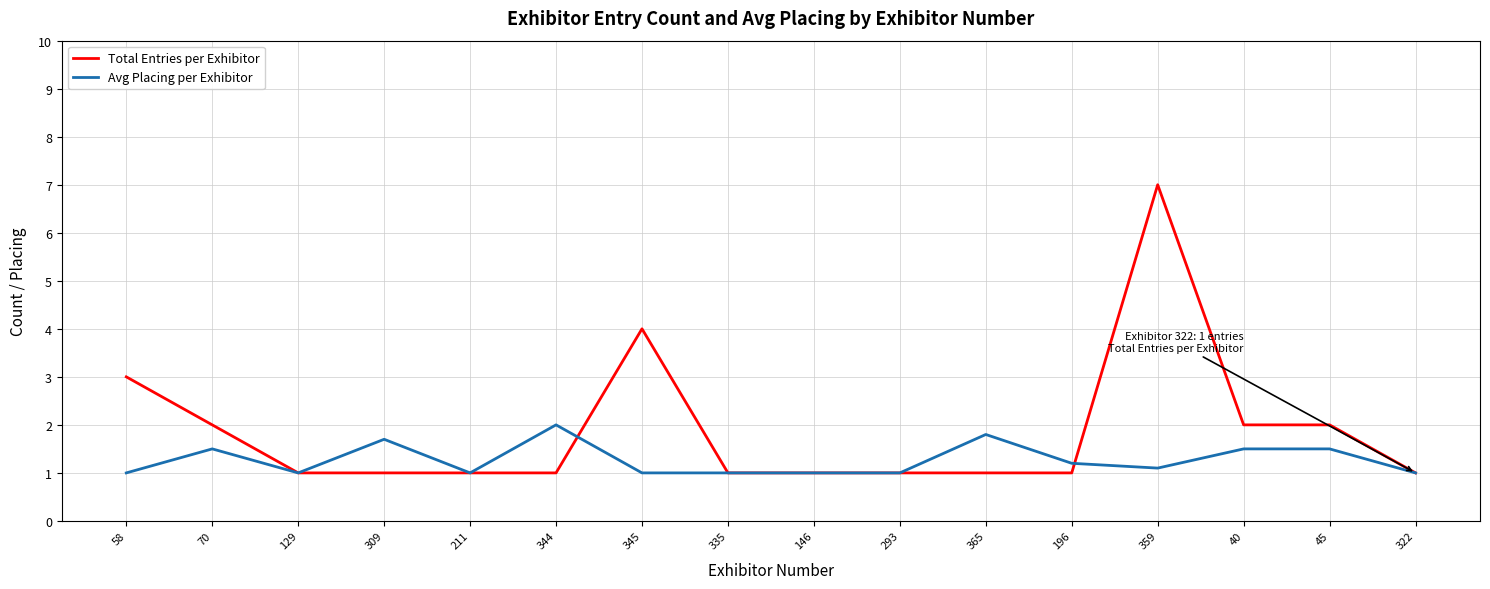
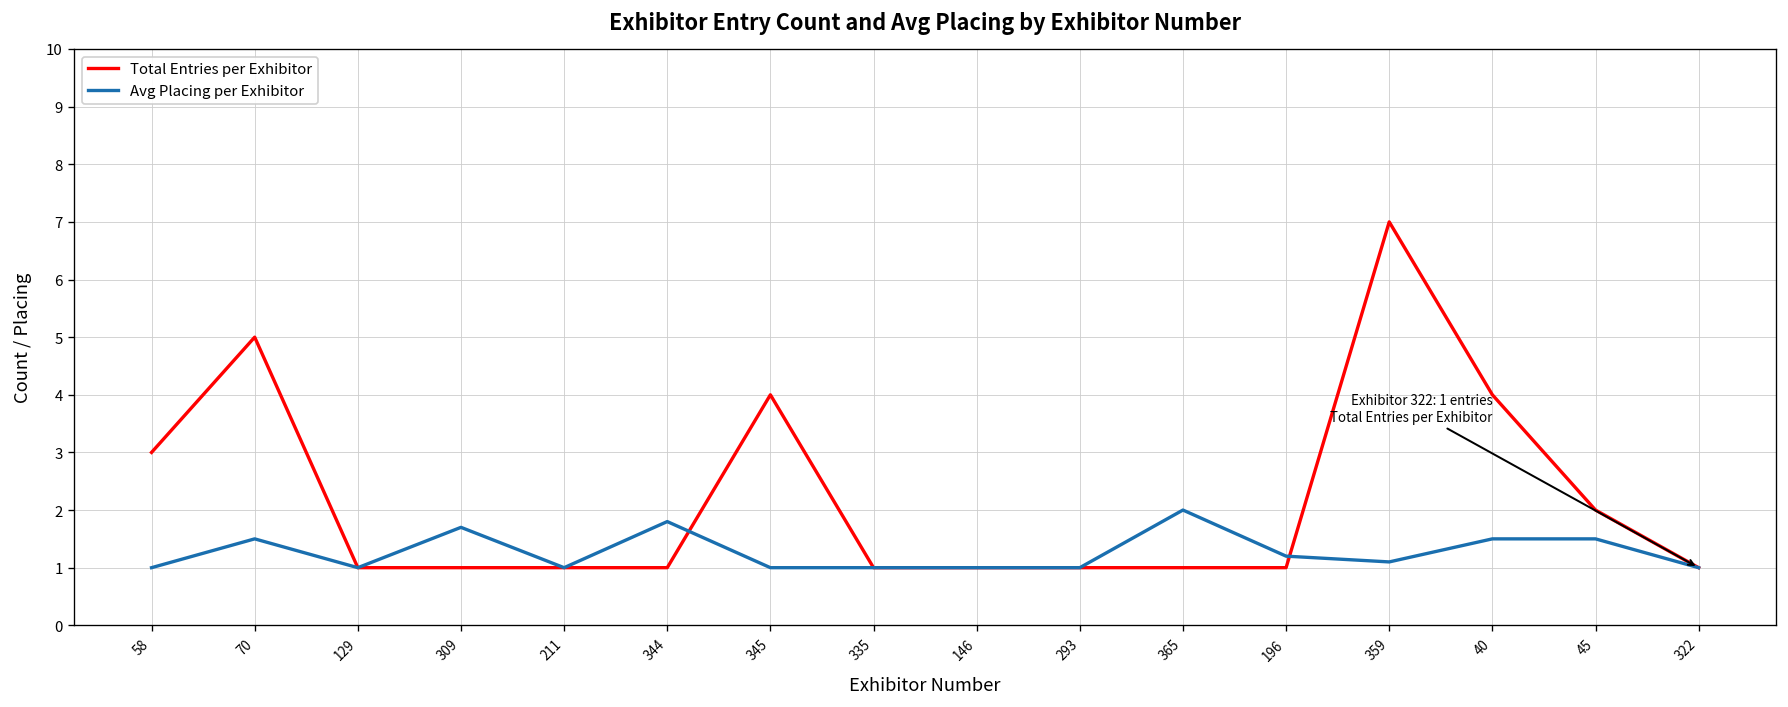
  {
    "Total Entries per Exhibitor": {
      "58": 3,
-     "70": 2,
+     "70": 5,
      "309": 1,
      "344": 1,
      "345": 4,
      "365": 1,
      "196": 1,
      "359": 7,
-     "40": 2
+     "40": 4
    },
    "Avg Placing per Exhibitor": {
      "58": 1.0,
      "70": 1.5,
      "309": 1.7,
-     "344": 2.0,
+     "344": 1.8,
      "345": 1.0,
-     "365": 1.8,
+     "365": 2.0,
      "196": 1.2
    }
  }
